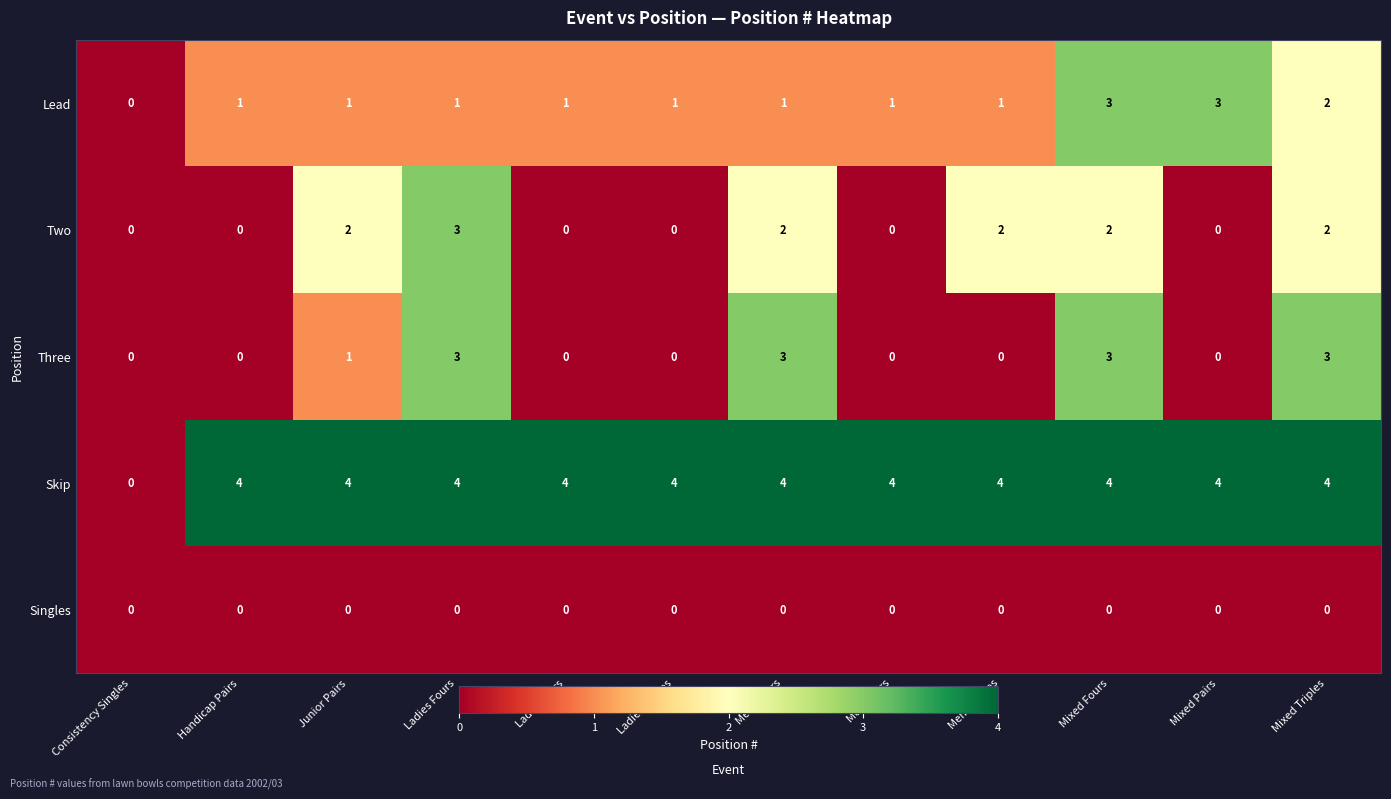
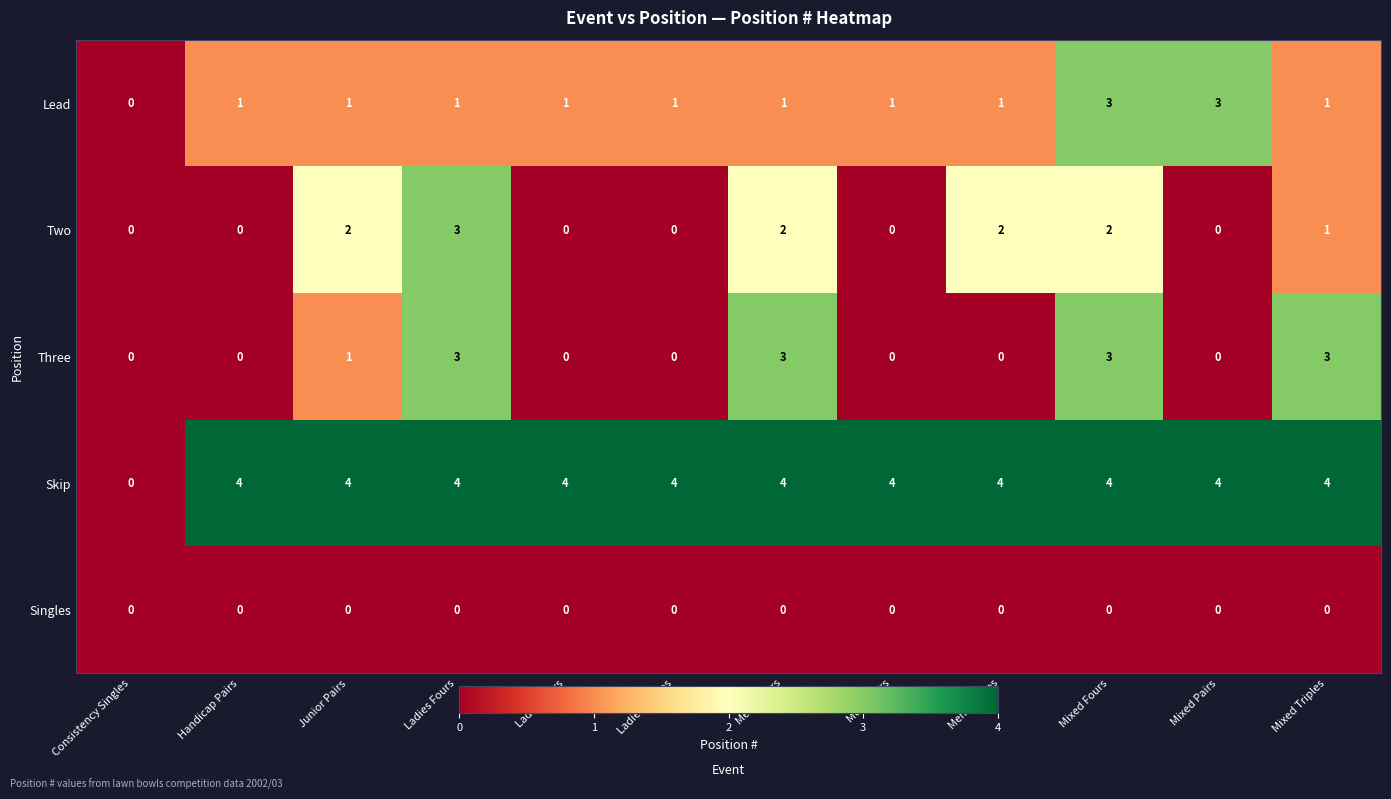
  {
    "Lead": {
      "Consistency Singles": 0,
      "Handicap Pairs": 1,
      "Junior Pairs": 1,
      "Ladies Fours": 1,
      "Mixed Fours": 3,
      "Mixed Pairs": 3,
-     "Mixed Triples": 2
+     "Mixed Triples": 1
    },
    "Two": {
      "Consistency Singles": 0,
      "Handicap Pairs": 0,
      "Junior Pairs": 2,
      "Ladies Fours": 3,
      "Mixed Fours": 2,
      "Mixed Pairs": 0,
-     "Mixed Triples": 2
+     "Mixed Triples": 1
    },
    "Three": {
      "Consistency Singles": 0,
      "Handicap Pairs": 0,
      "Junior Pairs": 1,
      "Ladies Fours": 3,
      "Mixed Fours": 3,
      "Mixed Pairs": 0,
      "Mixed Triples": 3
    },
    "Skip": {
      "Consistency Singles": 0,
      "Handicap Pairs": 4,
      "Junior Pairs": 4,
      "Ladies Fours": 4,
      "Mixed Fours": 4,
      "Mixed Pairs": 4,
      "Mixed Triples": 4
    },
    "Singles": {
      "Consistency Singles": 0,
      "Handicap Pairs": 0,
      "Junior Pairs": 0,
      "Ladies Fours": 0,
      "Mixed Fours": 0,
      "Mixed Pairs": 0,
      "Mixed Triples": 0
    }
  }
